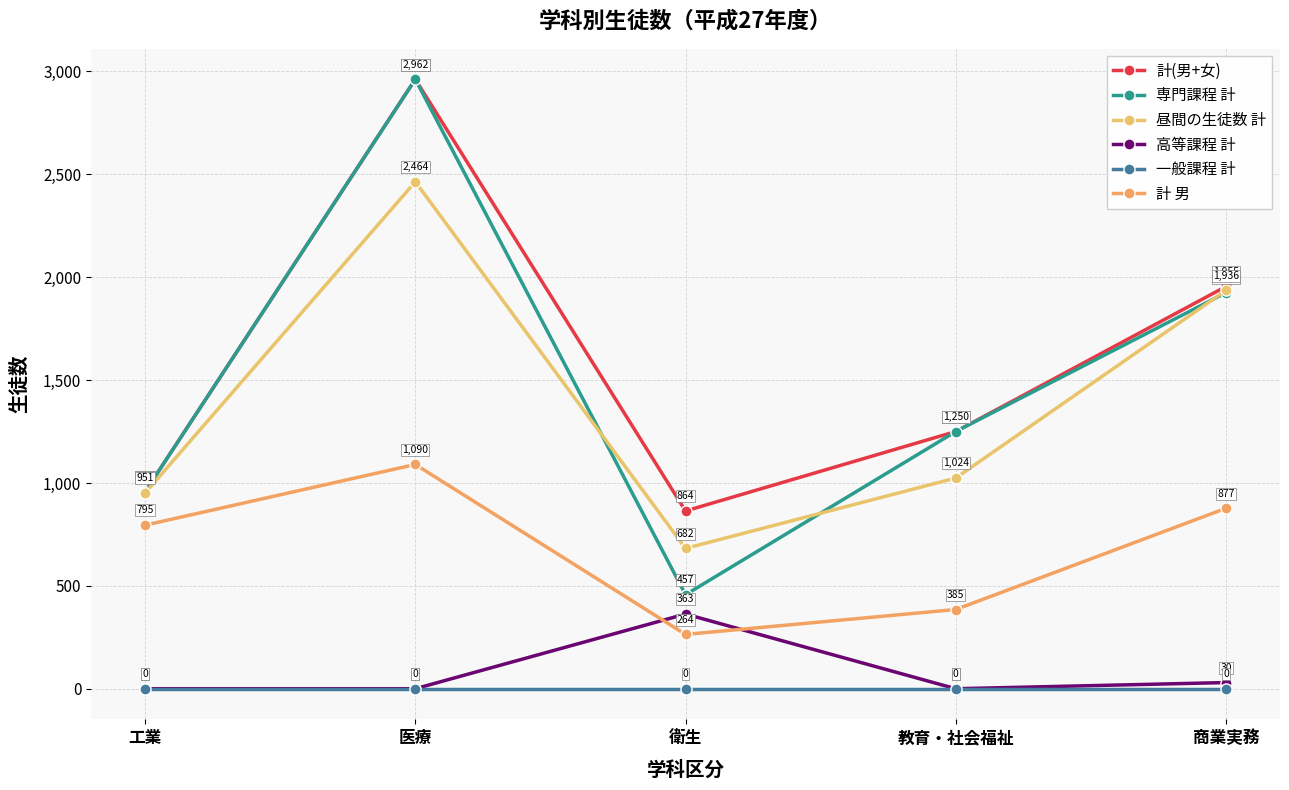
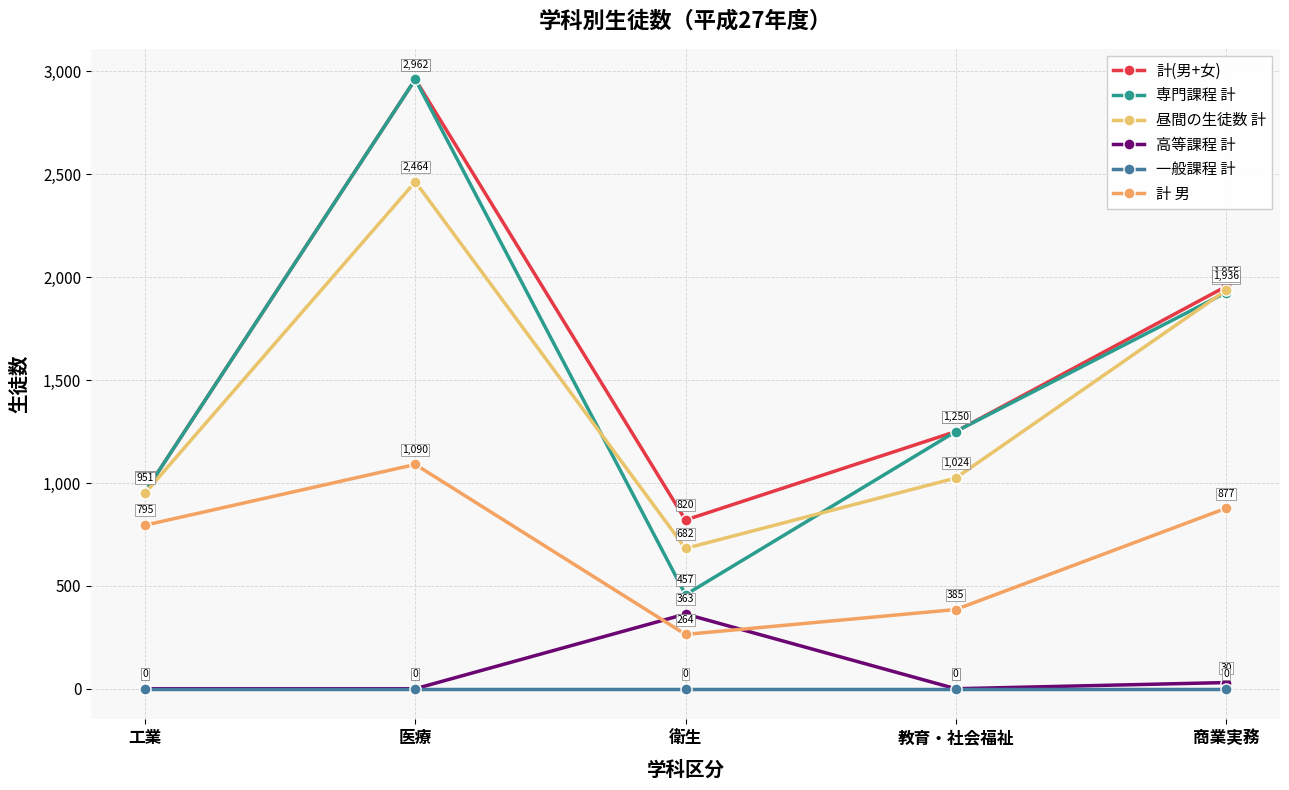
  {
    "計(男+女)": {
-     "衛生": 864
+     "衛生": 820
    }
  }
